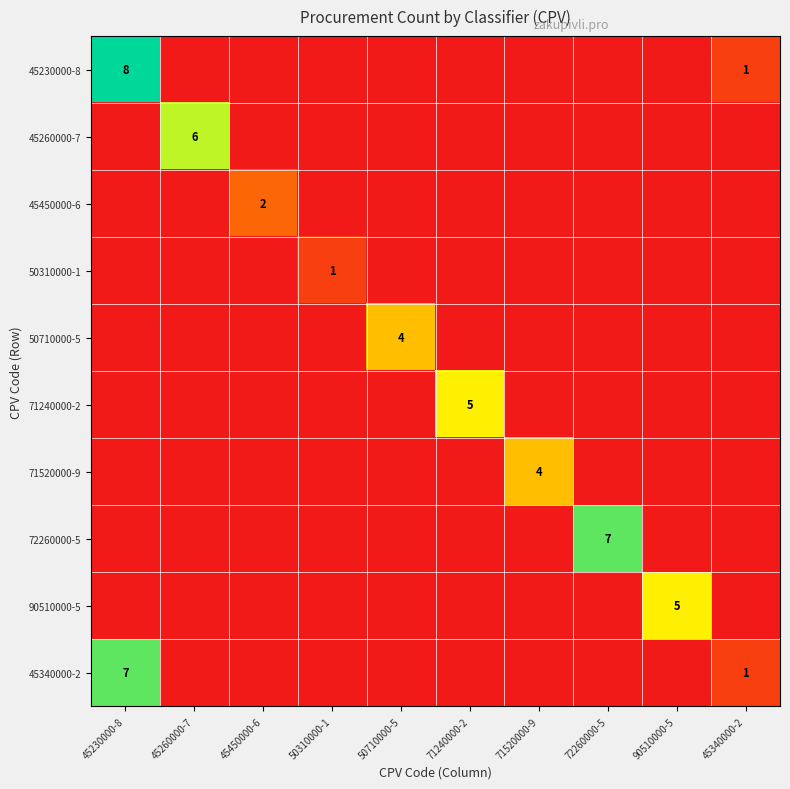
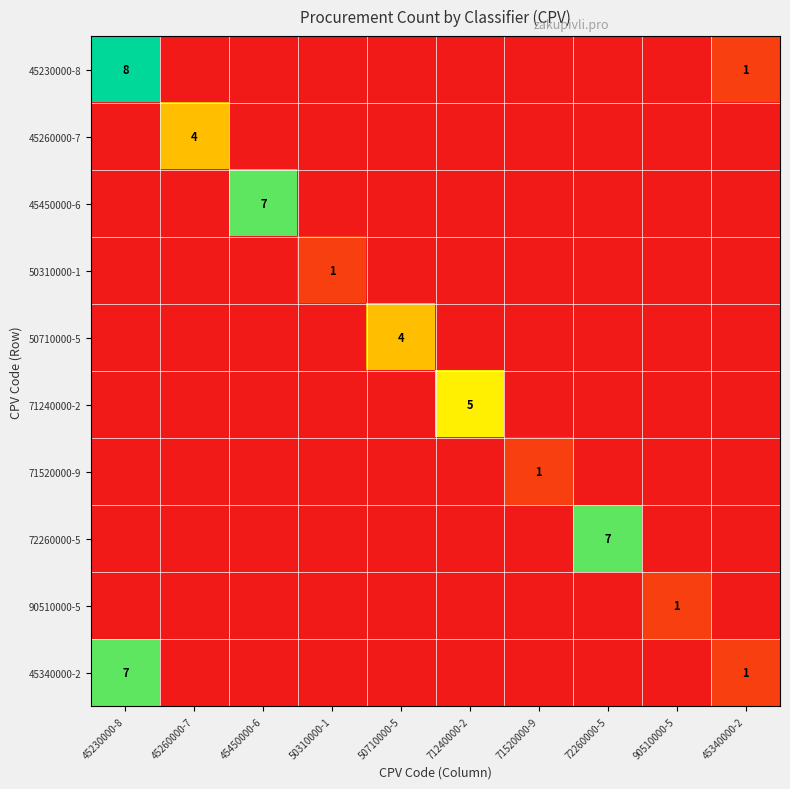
  {
    "45230000-8": {
      "45230000-8": 8,
      "45340000-2": 1
    },
    "45260000-7": {
-     "45260000-7": 6
+     "45260000-7": 4
    },
    "45450000-6": {
-     "45450000-6": 2
+     "45450000-6": 7
    },
    "50310000-1": {
      "50310000-1": 1
    },
    "50710000-5": {
      "50710000-5": 4
    },
    "71240000-2": {
      "71240000-2": 5
    },
    "71520000-9": {
-     "71520000-9": 4
+     "71520000-9": 1
    },
    "72260000-5": {
      "72260000-5": 7
    },
    "90510000-5": {
-     "90510000-5": 5
+     "90510000-5": 1
    },
    "45340000-2": {
      "45230000-8": 7,
      "45340000-2": 1
    }
  }
